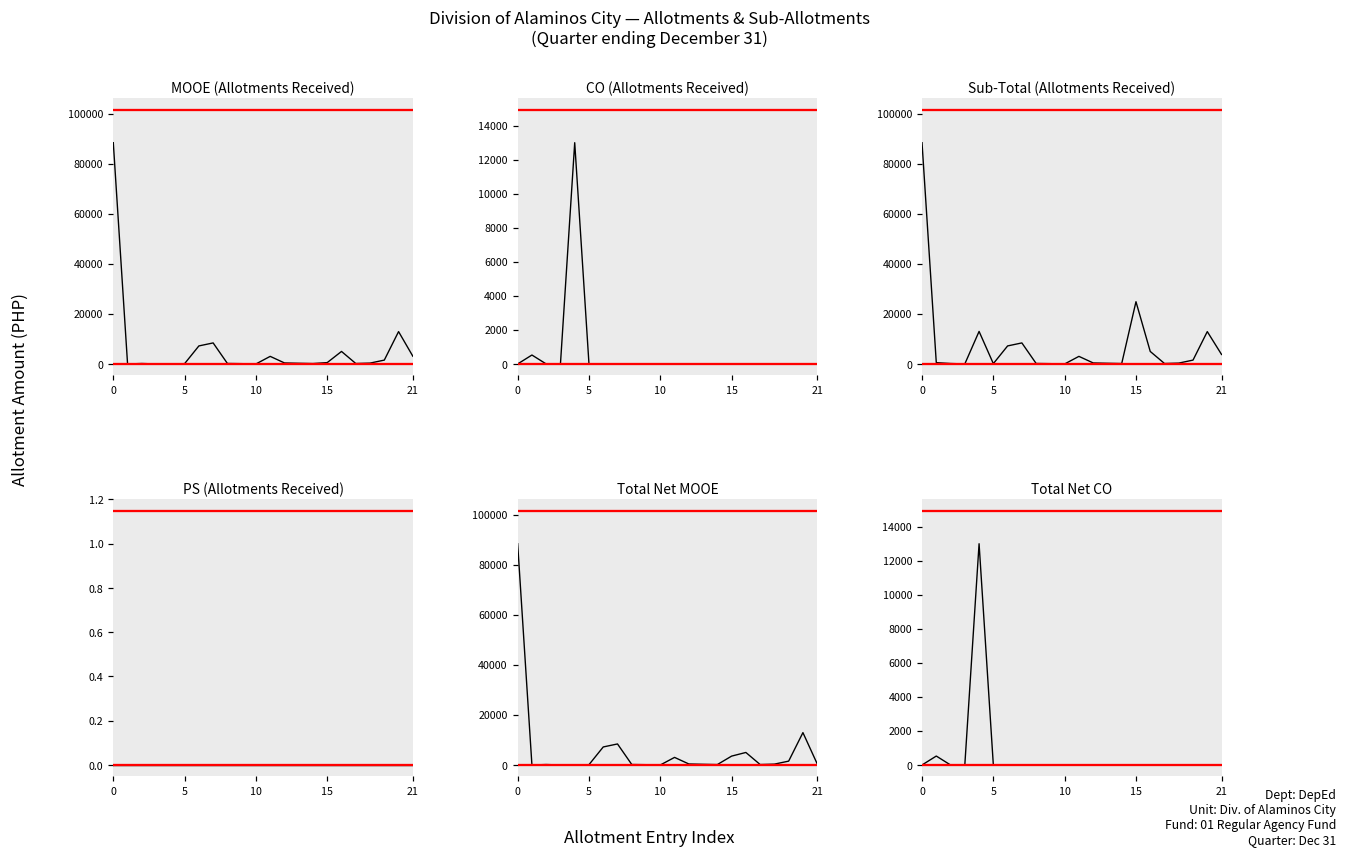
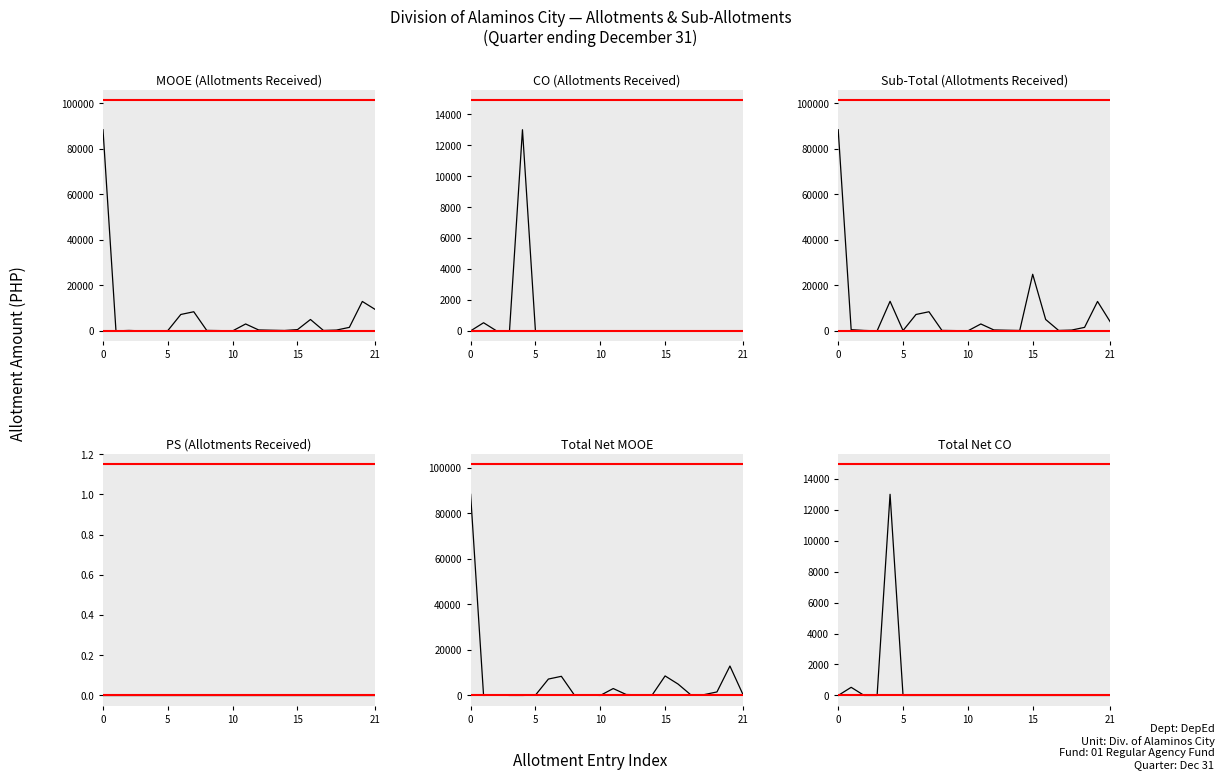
  {
    "MOOE (Allotments Received)": {
      "0": 88000,
      "5": 0,
      "10": 0,
      "15": 1000,
-     "21": 3000
+     "21": 9000
    },
    "CO (Allotments Received)": {
      "0": 0,
      "5": 0,
      "10": 0,
      "15": 0,
      "21": 0
    },
    "Sub-Total (Allotments Received)": {
      "0": 88000,
      "5": 0,
      "10": 0,
      "15": 25000,
      "21": 4000
    },
    "PS (Allotments Received)": {
      "0": 0.00,
      "5": 0.00,
      "10": 0.00,
      "15": 0.00,
      "21": 0.00
    },
    "Total Net MOOE": {
      "0": 88000,
      "5": 0,
      "10": 0,
-     "15": 4000,
+     "15": 9000,
      "21": 0
    },
    "Total Net CO": {
      "0": 0,
      "5": 0,
      "10": 0,
      "15": 0,
      "21": 0
    }
  }
